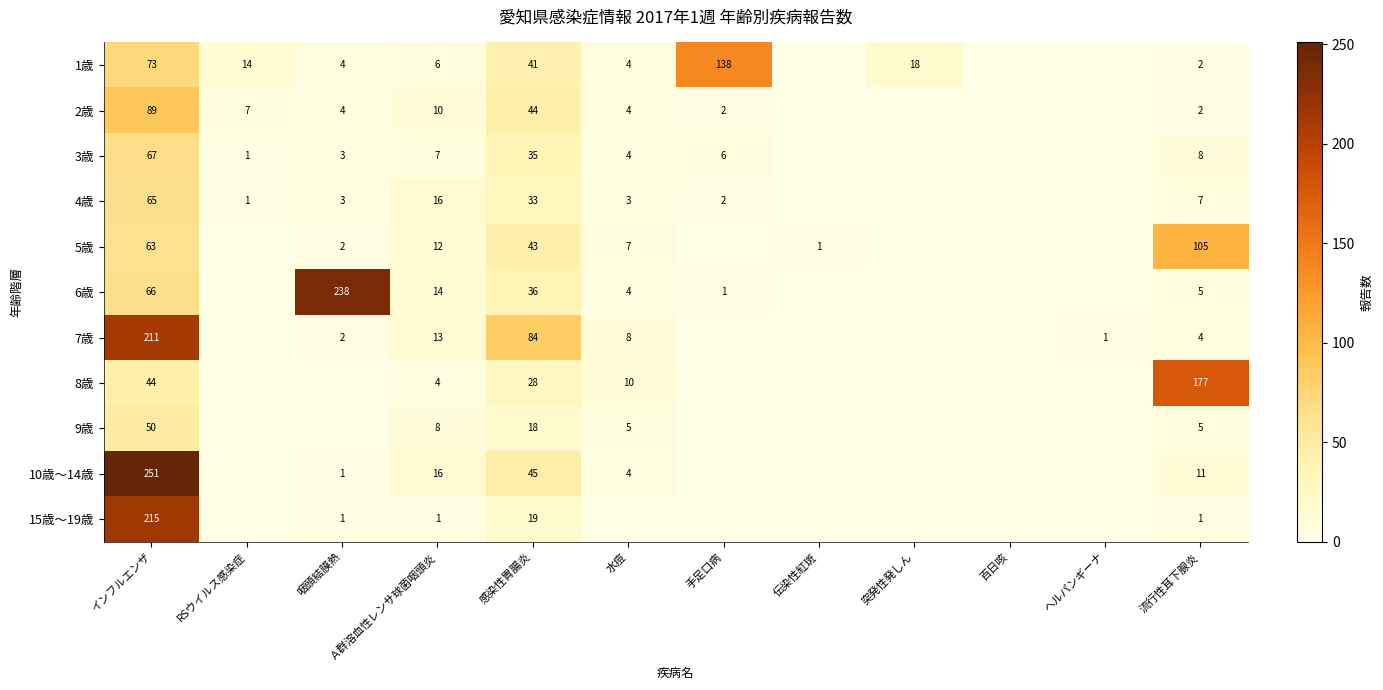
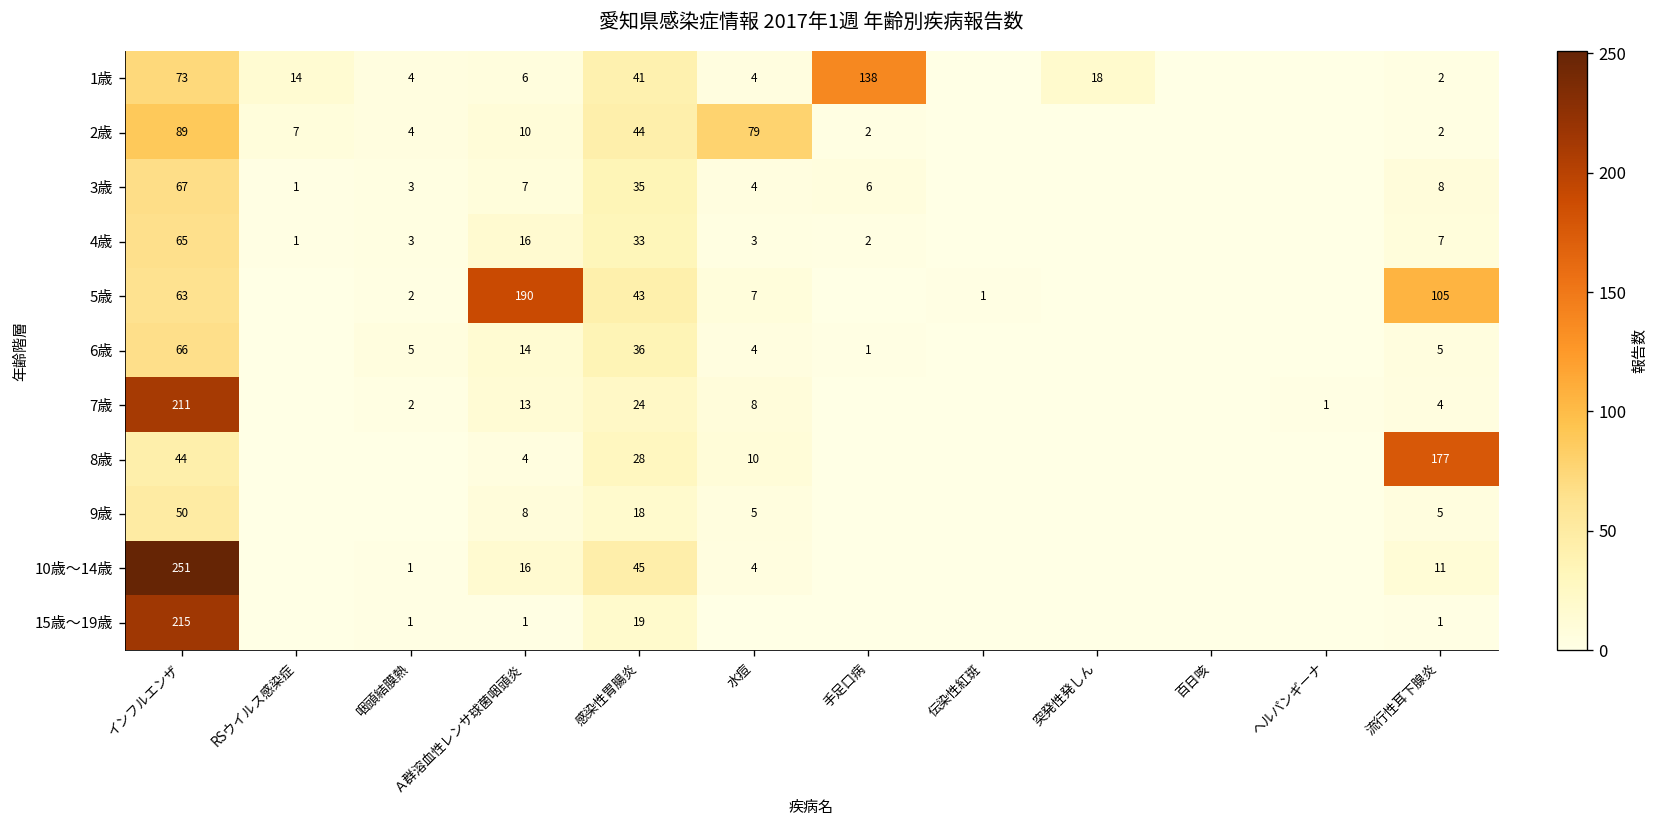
  {
    "1歳": {
      "インフルエンザ": 73,
      "RSウイルス感染症": 14,
      "咽頭結膜熱": 4,
      "Ａ群溶血性レンサ球菌咽頭炎": 6,
      "感染性胃腸炎": 41,
      "水痘": 4,
      "手足口病": 138,
      "突発性発しん": 18,
      "流行性耳下腺炎": 2
    },
    "2歳": {
      "インフルエンザ": 89,
      "RSウイルス感染症": 7,
      "咽頭結膜熱": 4,
      "Ａ群溶血性レンサ球菌咽頭炎": 10,
      "感染性胃腸炎": 44,
-     "水痘": 4,
+     "水痘": 79,
      "手足口病": 2,
      "流行性耳下腺炎": 2
    },
    "3歳": {
      "インフルエンザ": 67,
      "RSウイルス感染症": 1,
      "咽頭結膜熱": 3,
      "Ａ群溶血性レンサ球菌咽頭炎": 7,
      "感染性胃腸炎": 35,
      "水痘": 4,
      "手足口病": 6,
      "流行性耳下腺炎": 8
    },
    "4歳": {
      "インフルエンザ": 65,
      "RSウイルス感染症": 1,
      "咽頭結膜熱": 3,
      "Ａ群溶血性レンサ球菌咽頭炎": 16,
      "感染性胃腸炎": 33,
      "水痘": 3,
      "手足口病": 2,
      "流行性耳下腺炎": 7
    },
    "5歳": {
      "インフルエンザ": 63,
      "咽頭結膜熱": 2,
-     "Ａ群溶血性レンサ球菌咽頭炎": 12,
+     "Ａ群溶血性レンサ球菌咽頭炎": 190,
      "感染性胃腸炎": 43,
      "水痘": 7,
      "伝染性紅斑": 1,
      "流行性耳下腺炎": 105
    },
    "6歳": {
      "インフルエンザ": 66,
-     "咽頭結膜熱": 238,
+     "咽頭結膜熱": 5,
      "Ａ群溶血性レンサ球菌咽頭炎": 14,
      "感染性胃腸炎": 36,
      "水痘": 4,
      "手足口病": 1,
      "流行性耳下腺炎": 5
    },
    "7歳": {
      "インフルエンザ": 211,
      "咽頭結膜熱": 2,
      "Ａ群溶血性レンサ球菌咽頭炎": 13,
-     "感染性胃腸炎": 84,
+     "感染性胃腸炎": 24,
      "水痘": 8,
      "ヘルパンギーナ": 1,
      "流行性耳下腺炎": 4
    },
    "8歳": {
      "インフルエンザ": 44,
      "Ａ群溶血性レンサ球菌咽頭炎": 4,
      "感染性胃腸炎": 28,
      "水痘": 10,
      "流行性耳下腺炎": 177
    },
    "9歳": {
      "インフルエンザ": 50,
      "Ａ群溶血性レンサ球菌咽頭炎": 8,
      "感染性胃腸炎": 18,
      "水痘": 5,
      "流行性耳下腺炎": 5
    },
    "10歳～14歳": {
      "インフルエンザ": 251,
      "咽頭結膜熱": 1,
      "Ａ群溶血性レンサ球菌咽頭炎": 16,
      "感染性胃腸炎": 45,
      "水痘": 4,
      "流行性耳下腺炎": 11
    },
    "15歳～19歳": {
      "インフルエンザ": 215,
      "咽頭結膜熱": 1,
      "Ａ群溶血性レンサ球菌咽頭炎": 1,
      "感染性胃腸炎": 19,
      "流行性耳下腺炎": 1
    }
  }
